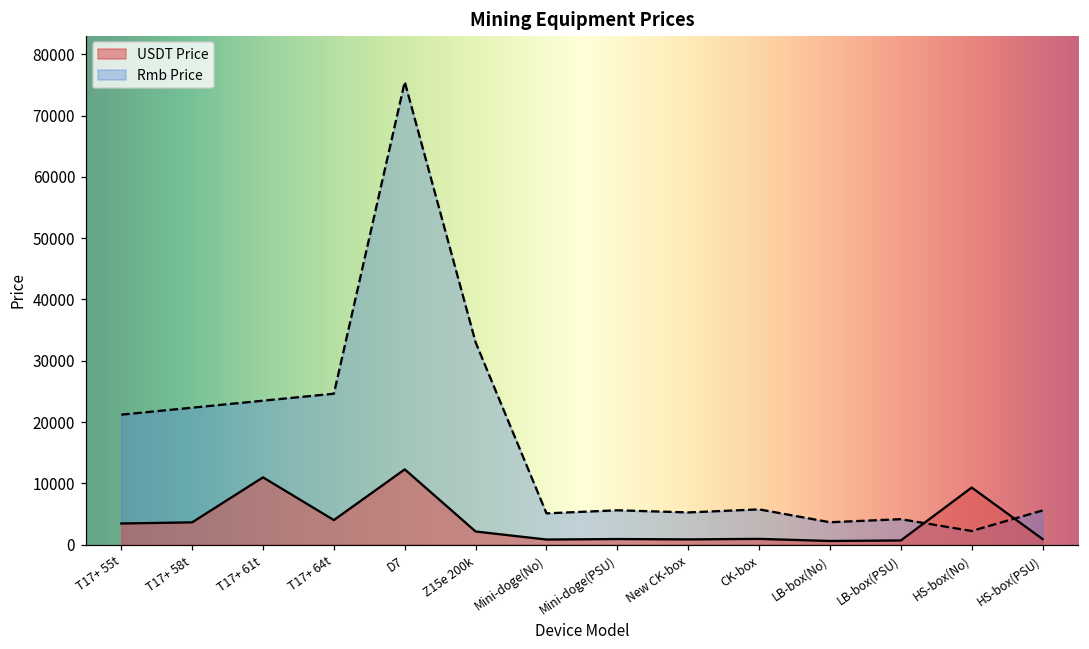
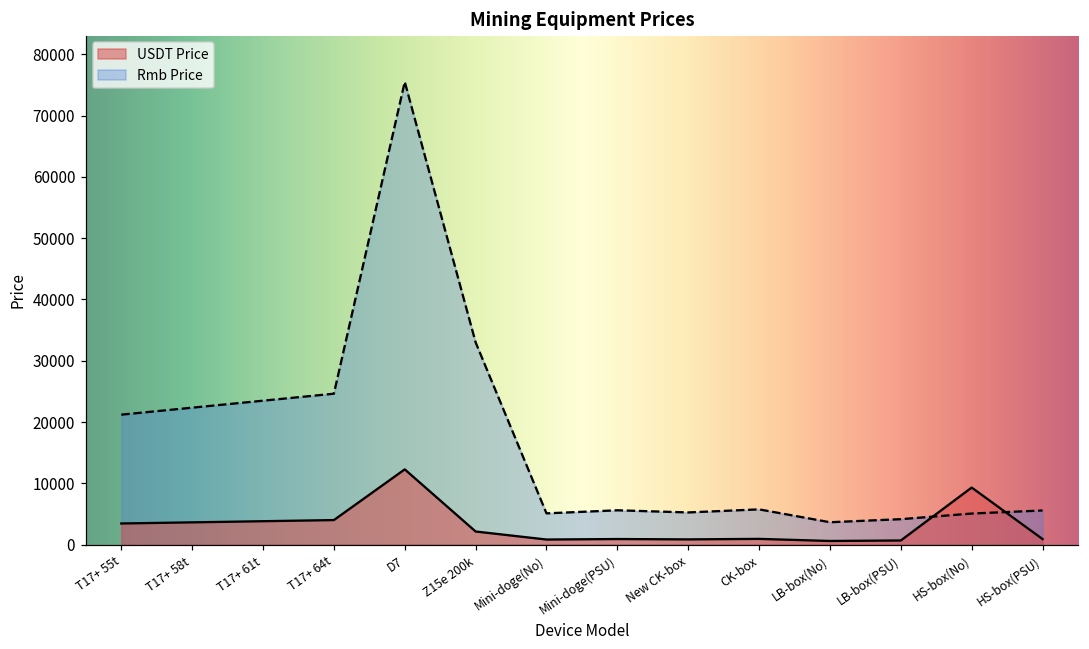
  {
    "USDT Price": {
      "T17+ 55t": 3000,
      "T17+ 58t": 4000,
-     "T17+ 61t": 11000,
+     "T17+ 61t": 4000,
      "T17+ 64t": 4000,
      "D7": 12000,
      "Z15e 200k": 2000,
      "Mini-doge(No)": 1000,
      "Mini-doge(PSU)": 1000,
      "New CK-box": 1000,
      "CK-box": 1000,
      "LB-box(No)": 1000,
      "LB-box(PSU)": 1000,
      "HS-box(No)": 9000,
      "HS-box(PSU)": 1000
    },
    "Rmb Price": {
      "T17+ 55t": 21000,
      "T17+ 58t": 22000,
      "T17+ 61t": 23000,
      "T17+ 64t": 25000,
      "D7": 76000,
      "Z15e 200k": 33000,
      "Mini-doge(No)": 5000,
      "Mini-doge(PSU)": 6000,
      "New CK-box": 5000,
      "CK-box": 6000,
      "LB-box(No)": 4000,
      "LB-box(PSU)": 4000,
-     "HS-box(No)": 2000,
+     "HS-box(No)": 5000,
      "HS-box(PSU)": 6000
    }
  }
